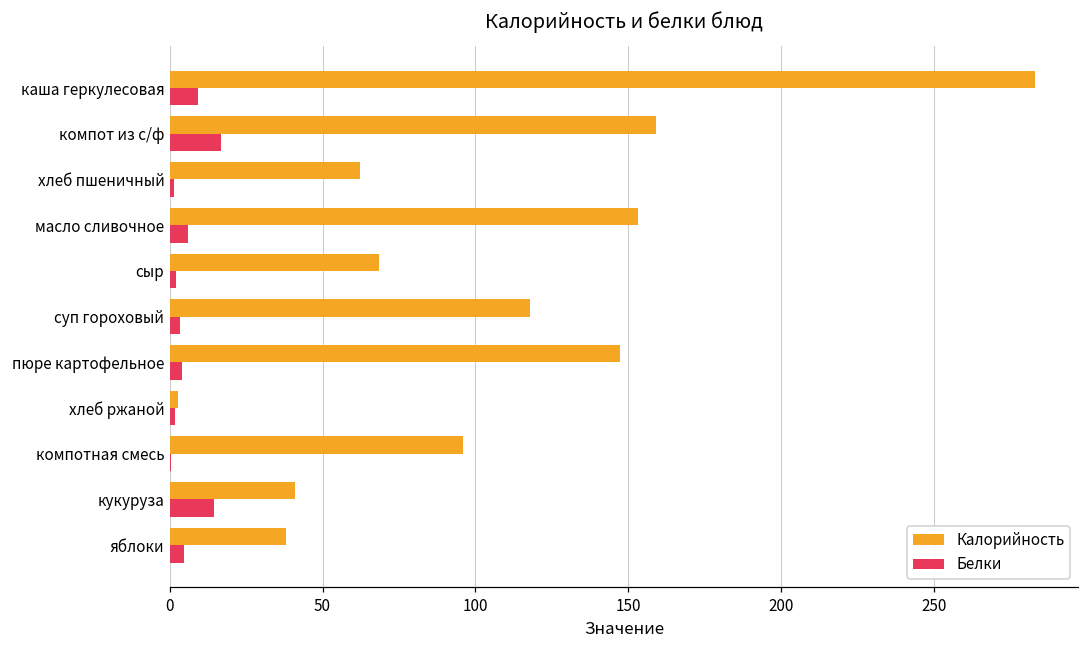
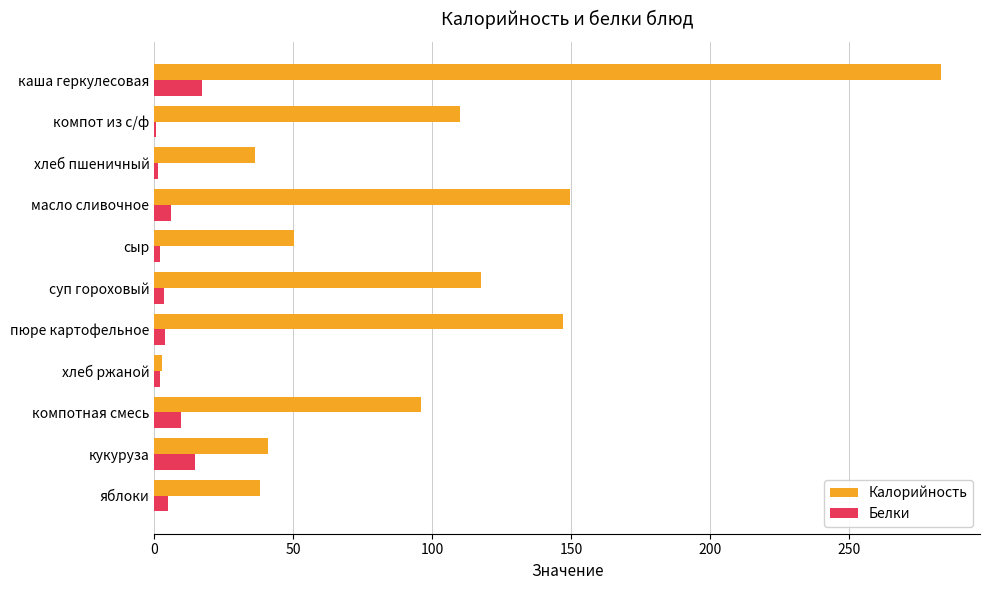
  {
    "Калорийность": {
      "каша геркулесовая": 283,
-     "компот из с/ф": 159,
-     "хлеб пшеничный": 62,
-     "масло сливочное": 153,
-     "сыр": 69,
+     "компот из с/ф": 110,
+     "хлеб пшеничный": 36,
+     "масло сливочное": 150,
+     "сыр": 50,
      "суп гороховый": 118,
      "пюре картофельное": 147,
      "хлеб ржаной": 3,
      "компотная смесь": 96,
      "кукуруза": 41,
      "яблоки": 38
    },
    "Белки": {
-     "каша геркулесовая": 9,
-     "компот из с/ф": 17,
+     "каша геркулесовая": 17,
+     "компот из с/ф": 1,
      "хлеб пшеничный": 1,
      "масло сливочное": 6,
      "сыр": 2,
      "суп гороховый": 3,
      "пюре картофельное": 4,
      "хлеб ржаной": 2,
-     "компотная смесь": 1,
+     "компотная смесь": 10,
      "кукуруза": 15,
      "яблоки": 5
    }
  }
